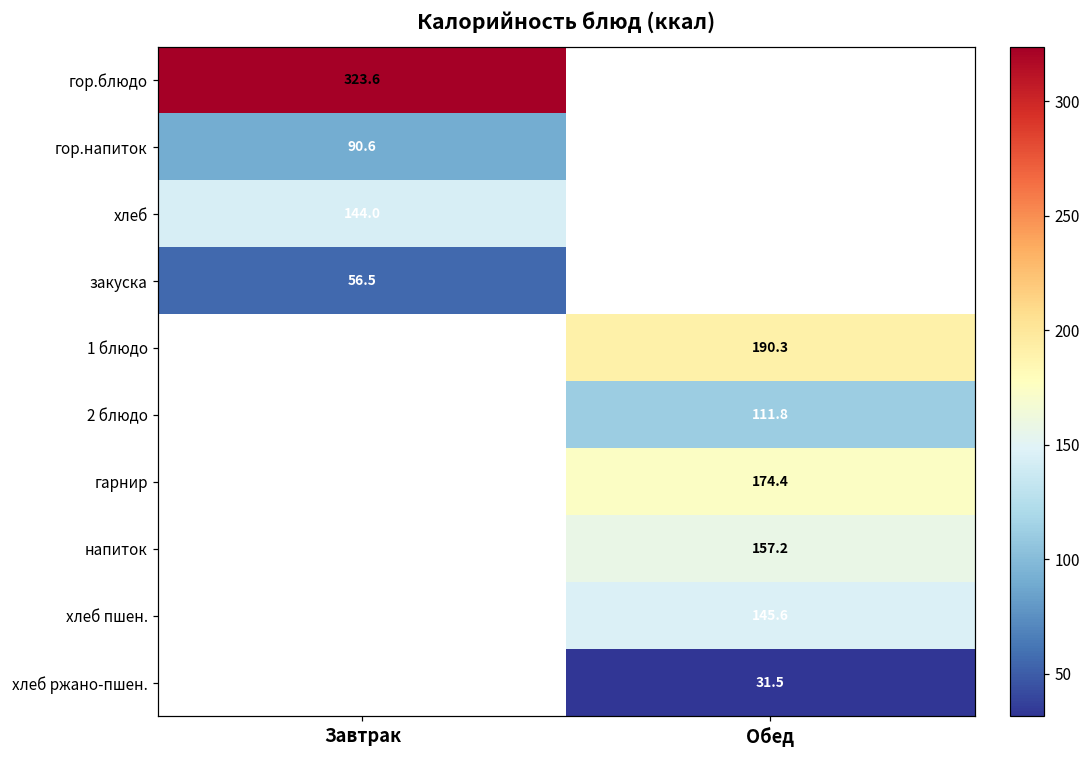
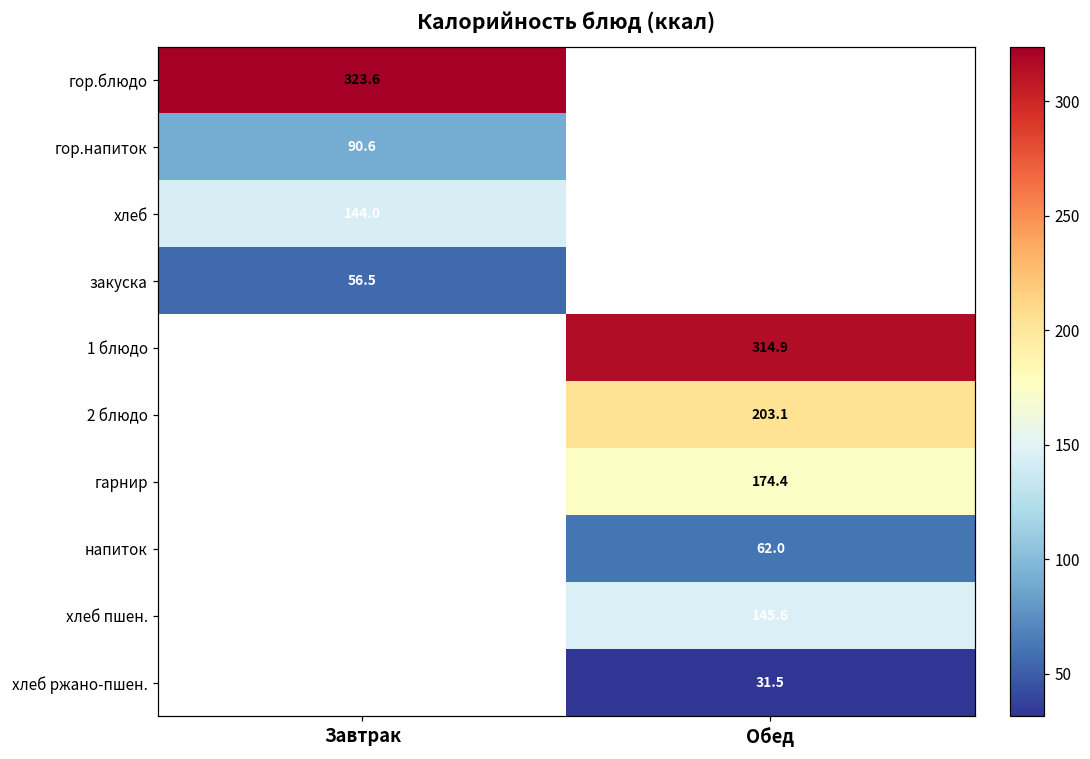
  {
    "гор.блюдо": {
      "Завтрак": 323.6
    },
    "гор.напиток": {
      "Завтрак": 90.6
    },
    "закуска": {
      "Завтрак": 56.5
    },
    "1 блюдо": {
-     "Обед": 190.3
+     "Обед": 314.9
    },
    "2 блюдо": {
-     "Обед": 111.8
+     "Обед": 203.1
    },
    "гарнир": {
      "Обед": 174.4
    },
    "напиток": {
-     "Обед": 157.2
+     "Обед": 62.0
    },
    "хлеб ржано-пшен.": {
      "Обед": 31.5
    }
  }
